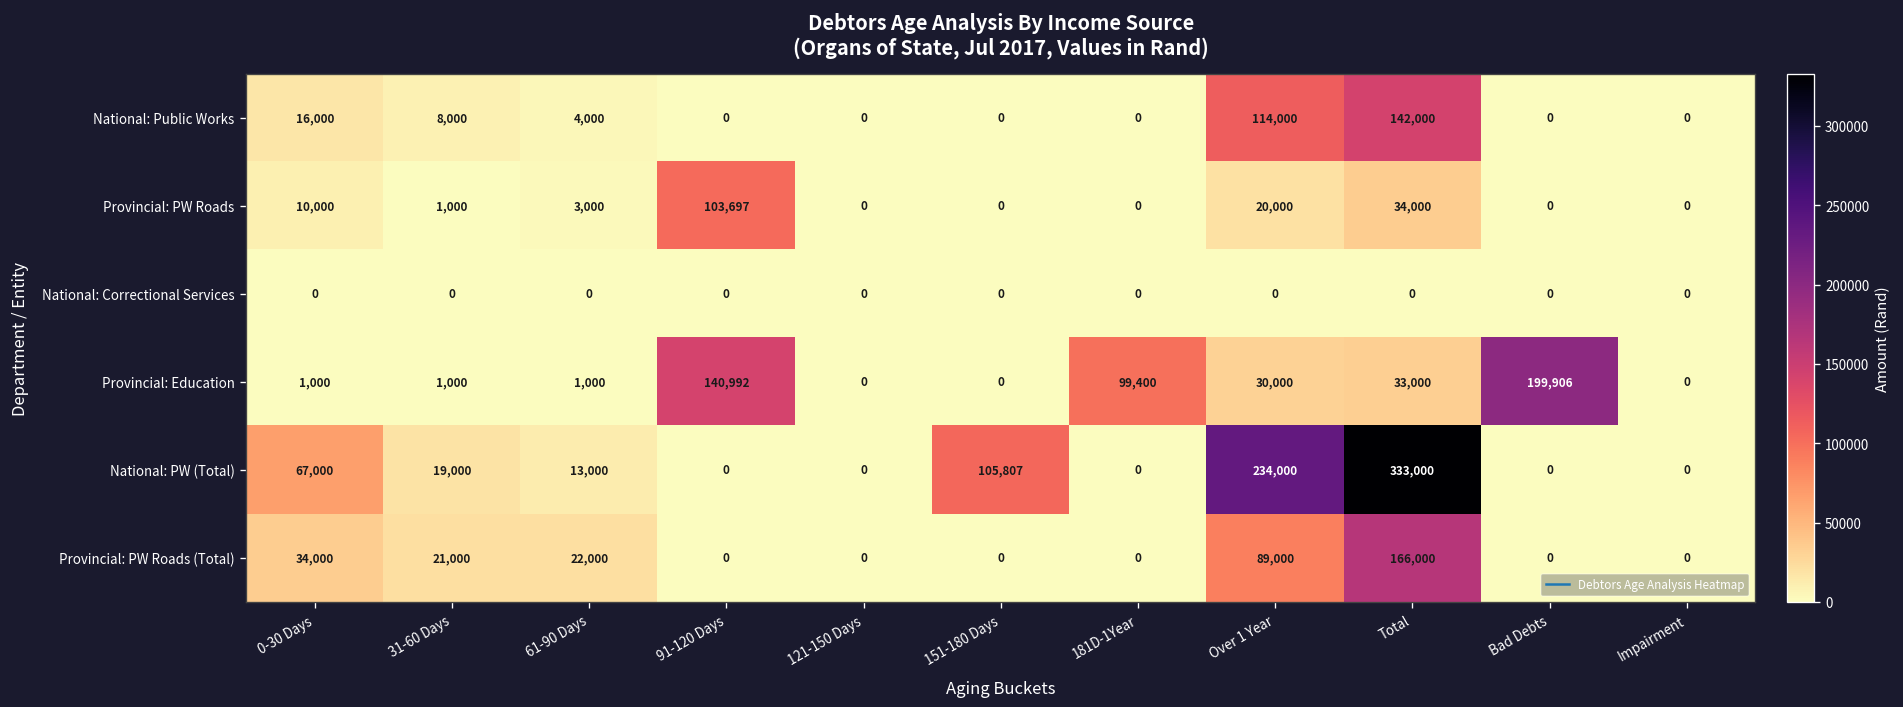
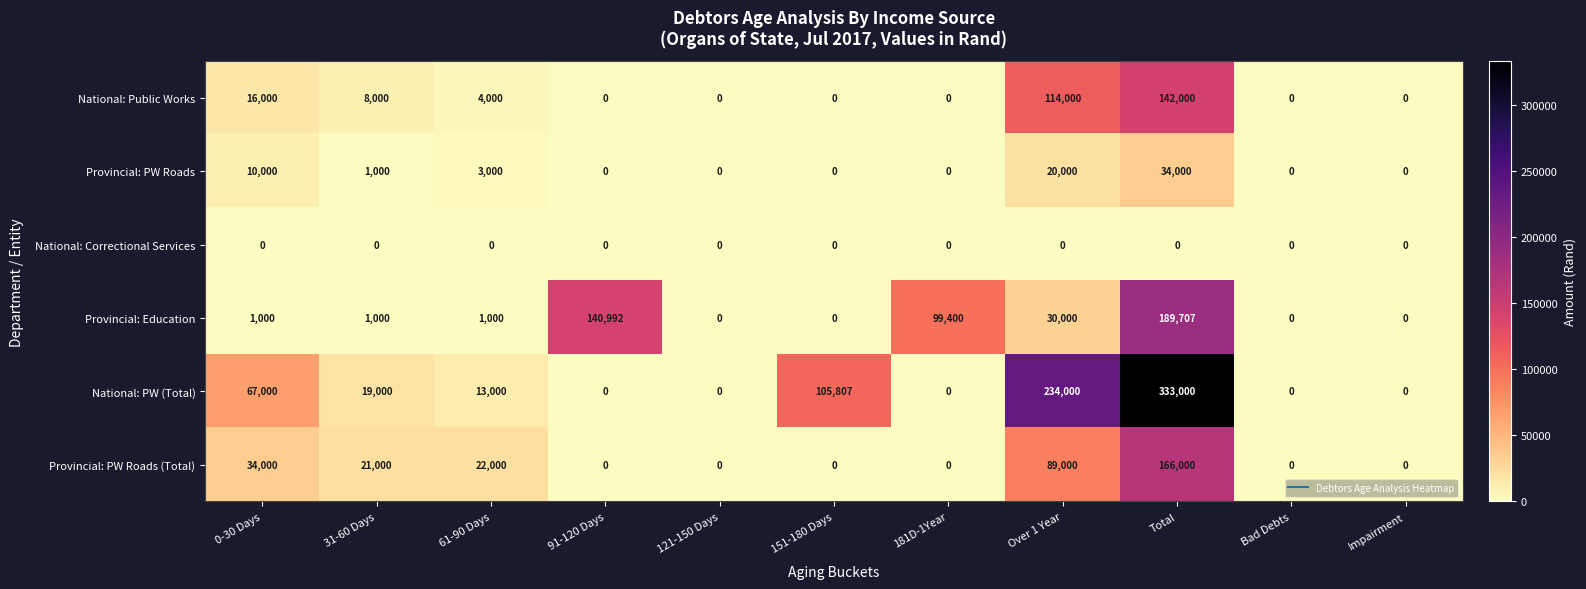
  {
    "National: Public Works": {
      "0-30 Days": "16,000",
      "31-60 Days": "8,000",
      "61-90 Days": "4,000",
      "91-120 Days": "0",
      "121-150 Days": "0",
      "151-180 Days": "0",
      "181D-1Year": "0",
      "Over 1 Year": "114,000",
      "Total": "142,000",
      "Bad Debts": "0",
      "Impairment": "0"
    },
    "Provincial: PW Roads": {
      "0-30 Days": "10,000",
      "31-60 Days": "1,000",
      "61-90 Days": "3,000",
-     "91-120 Days": "103,697",
+     "91-120 Days": "0",
      "121-150 Days": "0",
      "151-180 Days": "0",
      "181D-1Year": "0",
      "Over 1 Year": "20,000",
      "Total": "34,000",
      "Bad Debts": "0",
      "Impairment": "0"
    },
    "National: Correctional Services": {
      "0-30 Days": "0",
      "31-60 Days": "0",
      "61-90 Days": "0",
      "91-120 Days": "0",
      "121-150 Days": "0",
      "151-180 Days": "0",
      "181D-1Year": "0",
      "Over 1 Year": "0",
      "Total": "0",
      "Bad Debts": "0",
      "Impairment": "0"
    },
    "Provincial: Education": {
      "0-30 Days": "1,000",
      "31-60 Days": "1,000",
      "61-90 Days": "1,000",
      "91-120 Days": "140,992",
      "121-150 Days": "0",
      "151-180 Days": "0",
      "181D-1Year": "99,400",
      "Over 1 Year": "30,000",
-     "Total": "33,000",
-     "Bad Debts": "199,906",
+     "Total": "189,707",
+     "Bad Debts": "0",
      "Impairment": "0"
    },
    "National: PW (Total)": {
      "0-30 Days": "67,000",
      "31-60 Days": "19,000",
      "61-90 Days": "13,000",
      "91-120 Days": "0",
      "121-150 Days": "0",
      "151-180 Days": "105,807",
      "181D-1Year": "0",
      "Over 1 Year": "234,000",
      "Total": "333,000",
      "Bad Debts": "0",
      "Impairment": "0"
    },
    "Provincial: PW Roads (Total)": {
      "0-30 Days": "34,000",
      "31-60 Days": "21,000",
      "61-90 Days": "22,000",
      "91-120 Days": "0",
      "121-150 Days": "0",
      "151-180 Days": "0",
      "181D-1Year": "0",
      "Over 1 Year": "89,000",
      "Total": "166,000",
      "Bad Debts": "0",
      "Impairment": "0"
    }
  }
